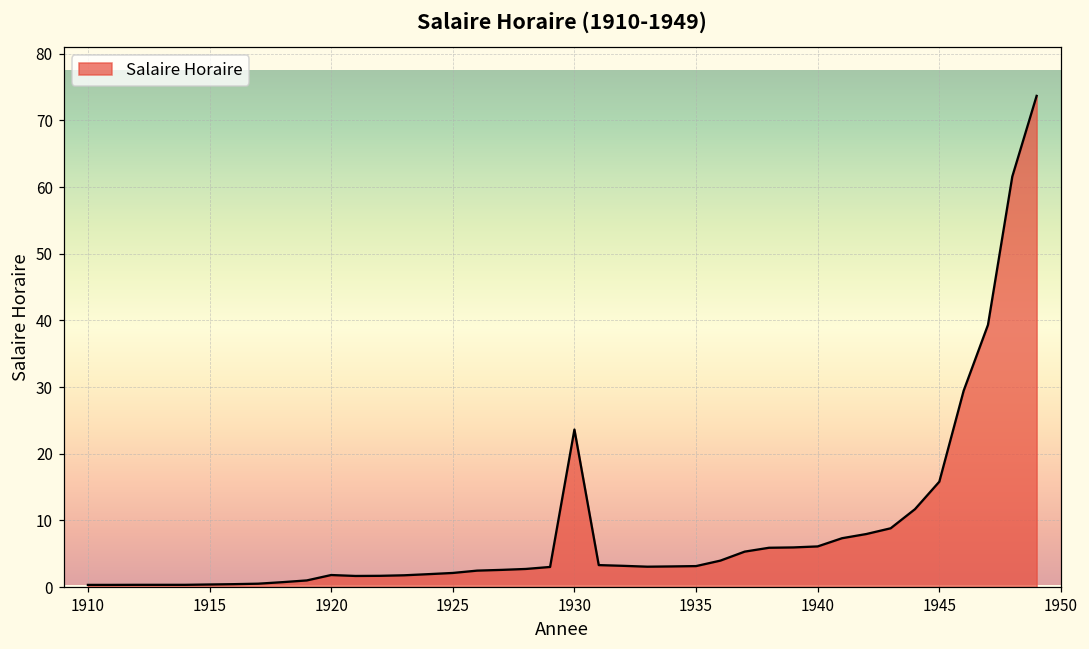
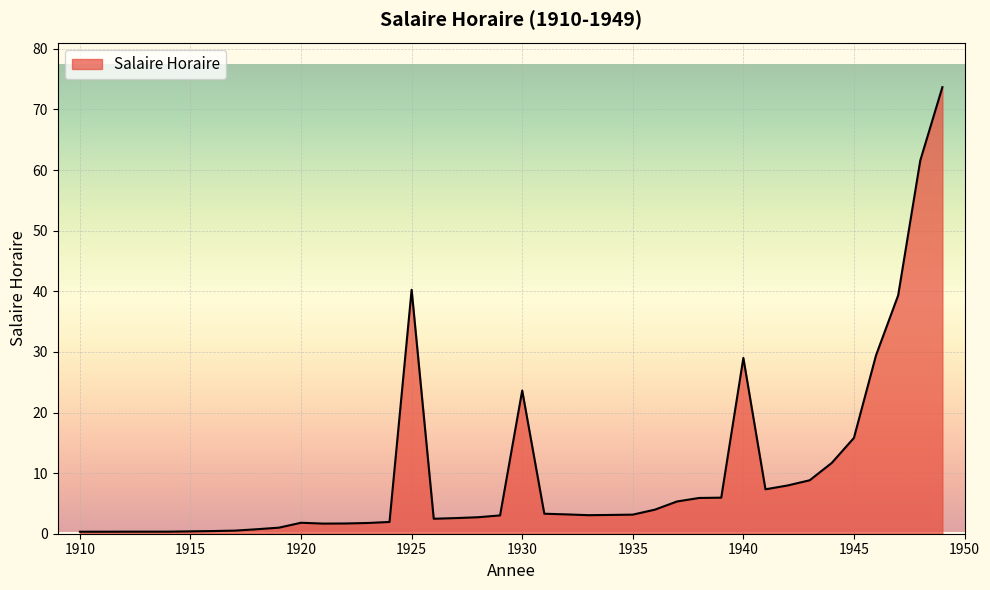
  {
    "1910": 0,
    "1915": 0,
    "1920": 2,
-   "1925": 2,
+   "1925": 40,
    "1930": 24,
    "1935": 3,
-   "1940": 6,
+   "1940": 29,
    "1945": 16
  }
